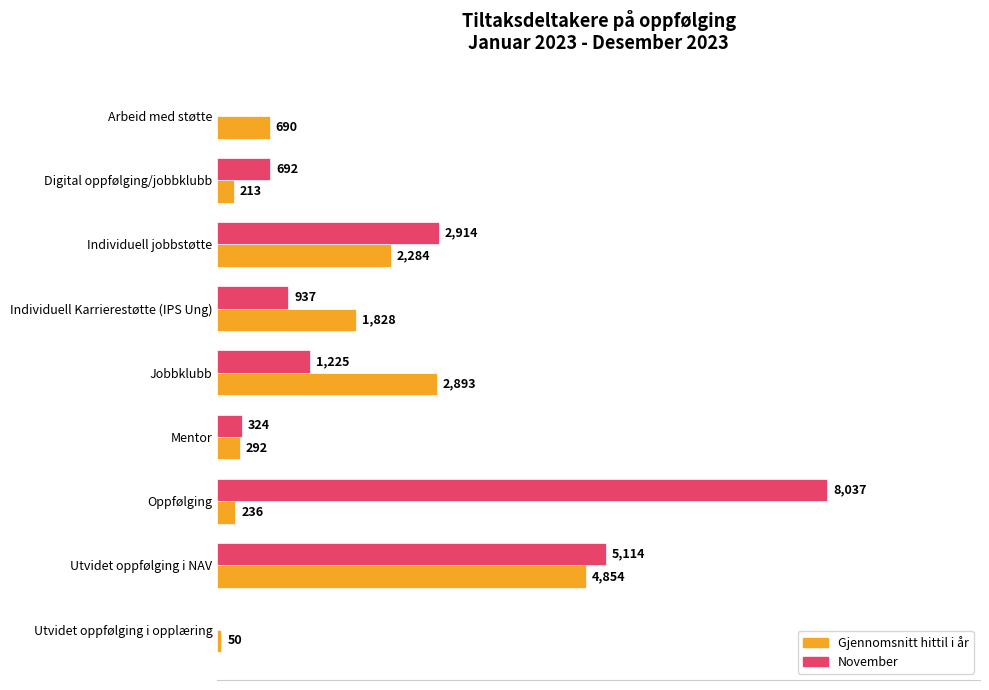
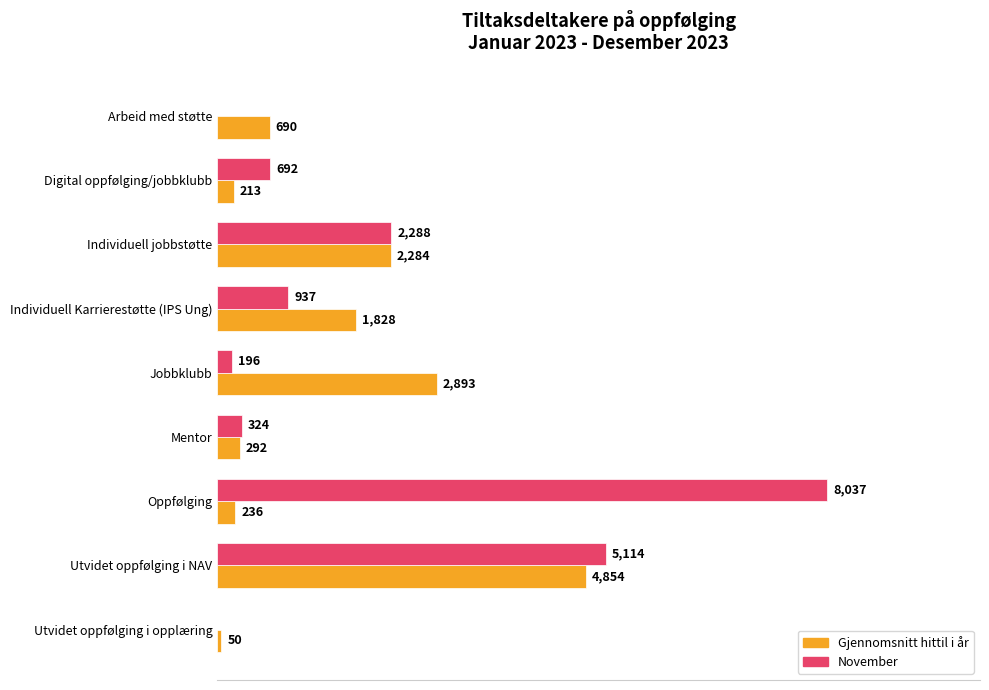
  {
    "Gjennomsnitt hittil i år": {
      "Arbeid med støtte": "690",
      "Digital oppfølging/jobbklubb": "213",
      "Individuell jobbstøtte": "2,284",
      "Individuell Karrierestøtte (IPS Ung)": "1,828",
      "Jobbklubb": "2,893",
      "Mentor": "292",
      "Oppfølging": "236",
      "Utvidet oppfølging i NAV": "4,854",
      "Utvidet oppfølging i opplæring": "50"
    },
    "November": {
      "Digital oppfølging/jobbklubb": "692",
-     "Individuell jobbstøtte": "2,914",
+     "Individuell jobbstøtte": "2,288",
      "Individuell Karrierestøtte (IPS Ung)": "937",
-     "Jobbklubb": "1,225",
+     "Jobbklubb": "196",
      "Mentor": "324",
      "Oppfølging": "8,037",
      "Utvidet oppfølging i NAV": "5,114"
    }
  }
